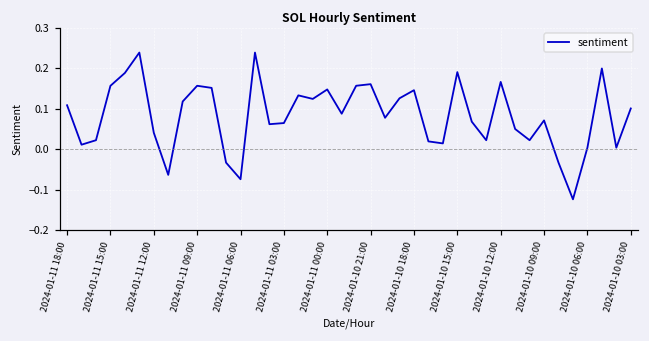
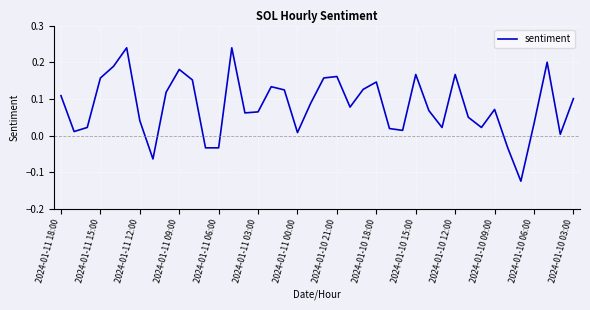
  {
    "2024-01-11 18:00": 0.11,
    "2024-01-11 15:00": 0.16,
    "2024-01-11 12:00": 0.04,
-   "2024-01-11 09:00": 0.16,
-   "2024-01-11 06:00": -0.07,
+   "2024-01-11 09:00": 0.18,
+   "2024-01-11 06:00": -0.03,
    "2024-01-11 03:00": 0.06,
-   "2024-01-11 00:00": 0.15,
+   "2024-01-11 00:00": 0.01,
    "2024-01-10 21:00": 0.16,
    "2024-01-10 18:00": 0.15,
-   "2024-01-10 15:00": 0.19,
+   "2024-01-10 15:00": 0.17,
    "2024-01-10 12:00": 0.17,
    "2024-01-10 09:00": 0.07,
-   "2024-01-10 06:00": 0.00,
+   "2024-01-10 06:00": 0.03,
    "2024-01-10 03:00": 0.10
  }
